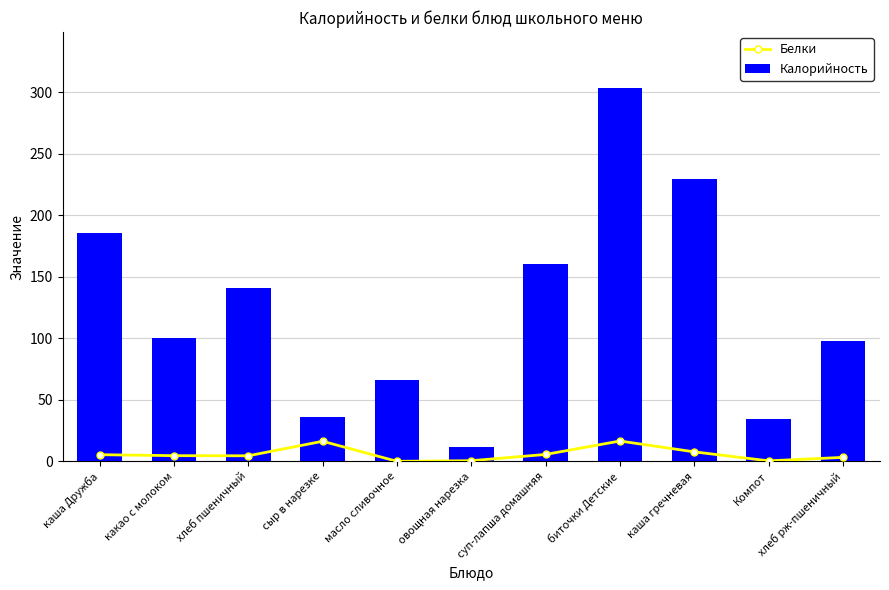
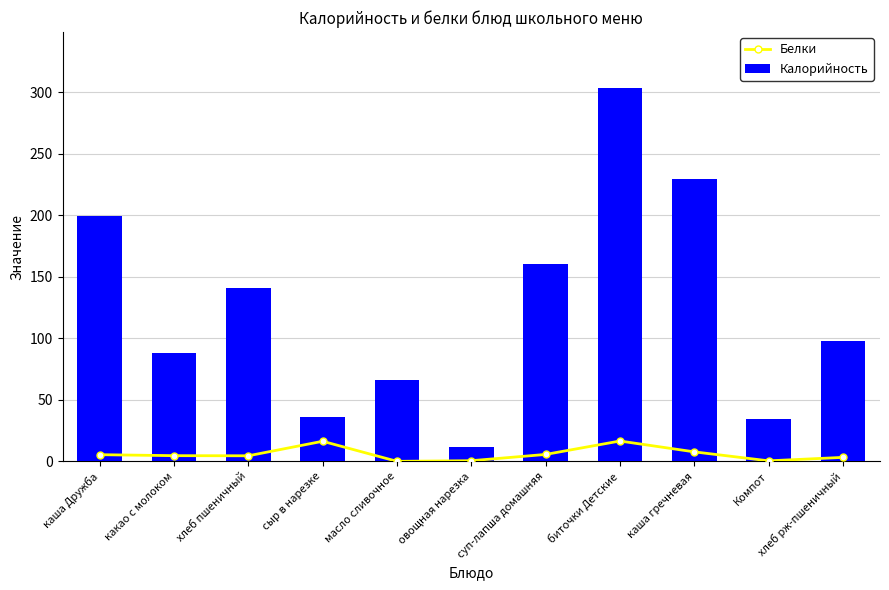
  {
    "Калорийность": {
-     "каша Дружба": 186,
-     "какао с молоком": 100,
+     "каша Дружба": 199,
+     "какао с молоком": 88,
      "хлеб пшеничный": 141,
      "сыр в нарезке": 36,
      "масло сливочное": 66,
      "овощная нарезка": 12,
      "суп-лапша домашняя": 161,
      "биточки Детские": 303,
      "каша гречневая": 229,
      "Компот": 34,
      "хлеб рж-пшеничный": 98
    },
    "Белки": {
      "каша Дружба": 6,
      "какао с молоком": 5,
      "хлеб пшеничный": 5,
      "сыр в нарезке": 16,
      "масло сливочное": 0,
      "овощная нарезка": 1,
      "суп-лапша домашняя": 6,
      "биточки Детские": 17,
      "каша гречневая": 8,
      "Компот": 1,
      "хлеб рж-пшеничный": 3
    }
  }
